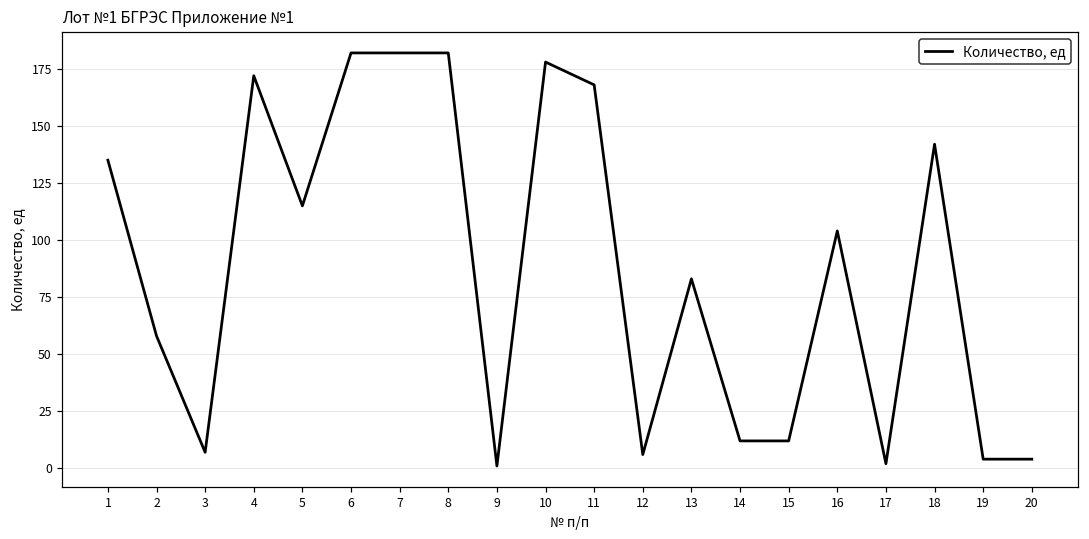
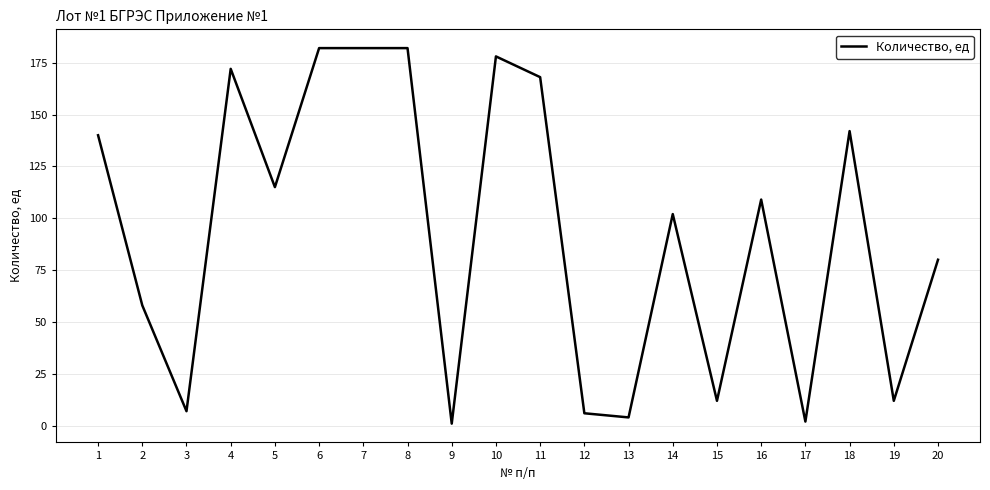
  {
-   "1": 135,
+   "1": 140,
    "2": 58,
    "3": 7,
    "4": 172,
    "5": 115,
    "6": 182,
    "7": 182,
    "8": 182,
    "9": 1,
    "10": 178,
    "11": 168,
    "12": 6,
-   "13": 83,
-   "14": 12,
+   "13": 4,
+   "14": 102,
    "15": 12,
-   "16": 104,
+   "16": 109,
    "17": 2,
    "18": 142,
-   "19": 4,
-   "20": 4
+   "19": 12,
+   "20": 80
  }
